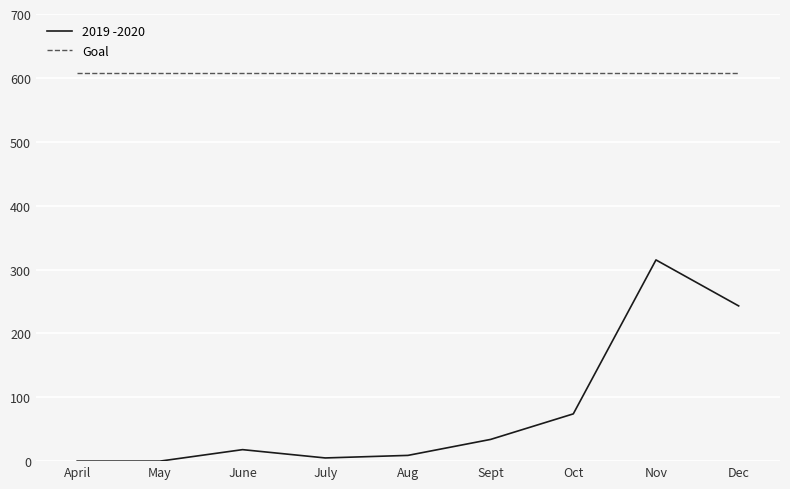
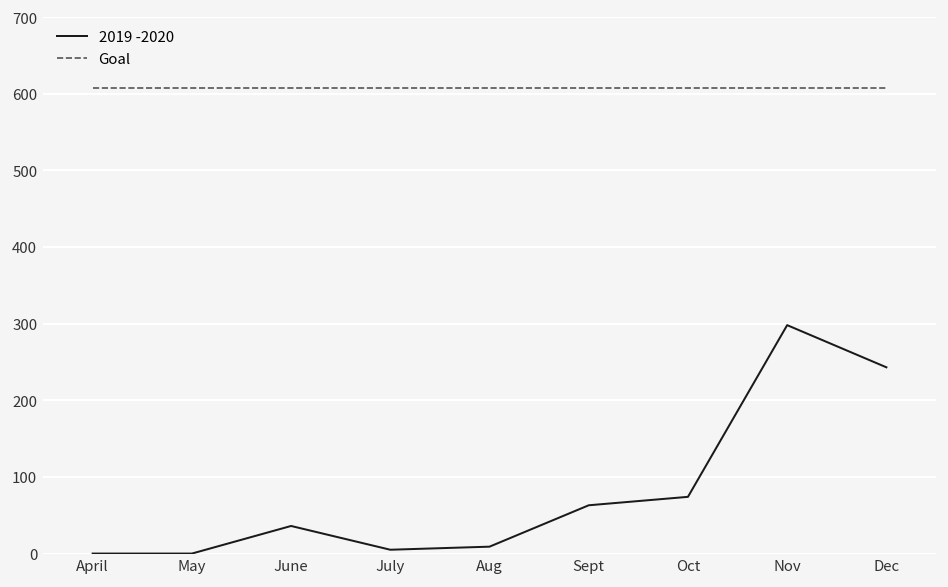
  {
    "2019 -2020": {
      "April": 0,
      "May": 0,
-     "June": 20,
+     "June": 40,
      "July": 10,
      "Aug": 10,
-     "Sept": 30,
+     "Sept": 60,
      "Oct": 70,
-     "Nov": 320,
+     "Nov": 300,
      "Dec": 240
    },
    "Goal": {
      "April": 610,
      "May": 610,
      "June": 610,
      "July": 610,
      "Aug": 610,
      "Sept": 610,
      "Oct": 610,
      "Nov": 610,
      "Dec": 610
    }
  }
